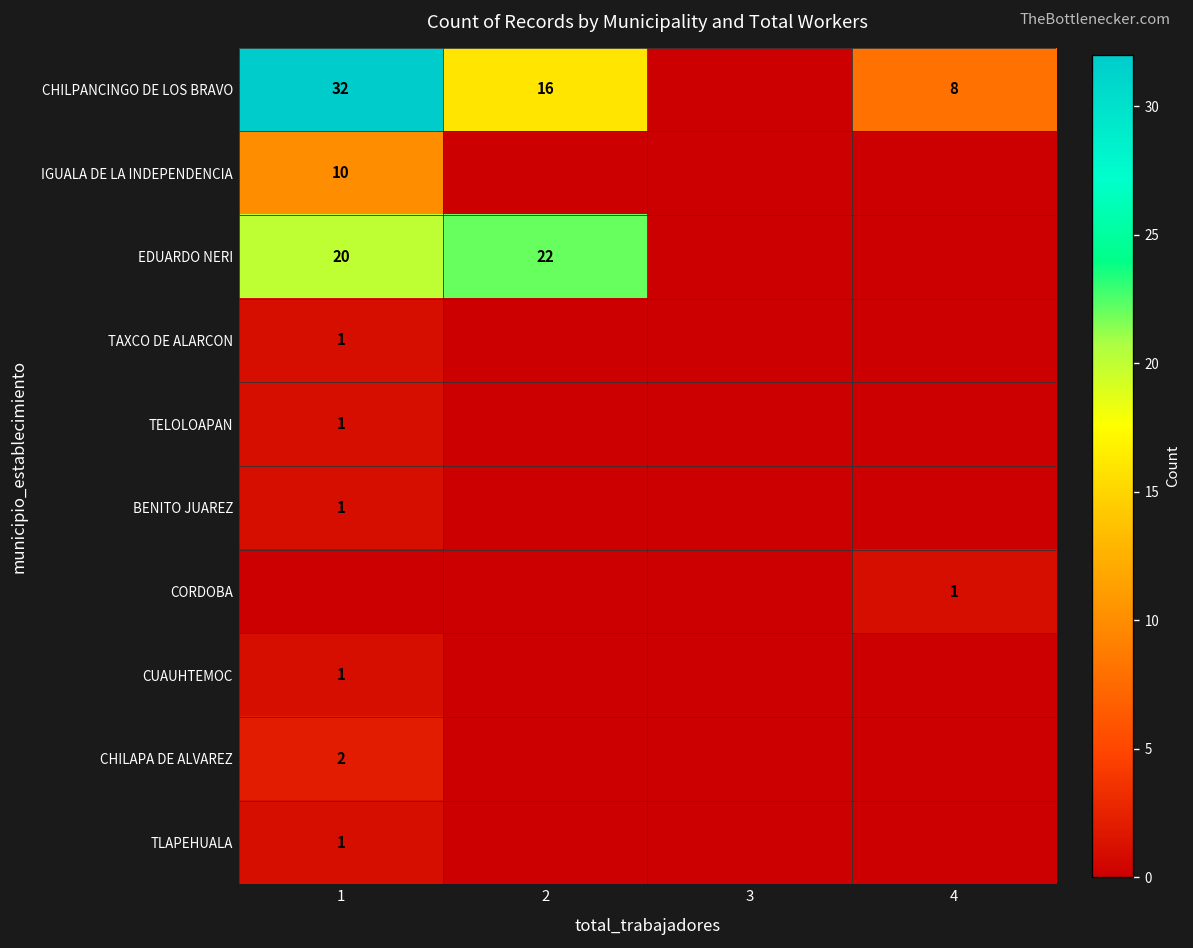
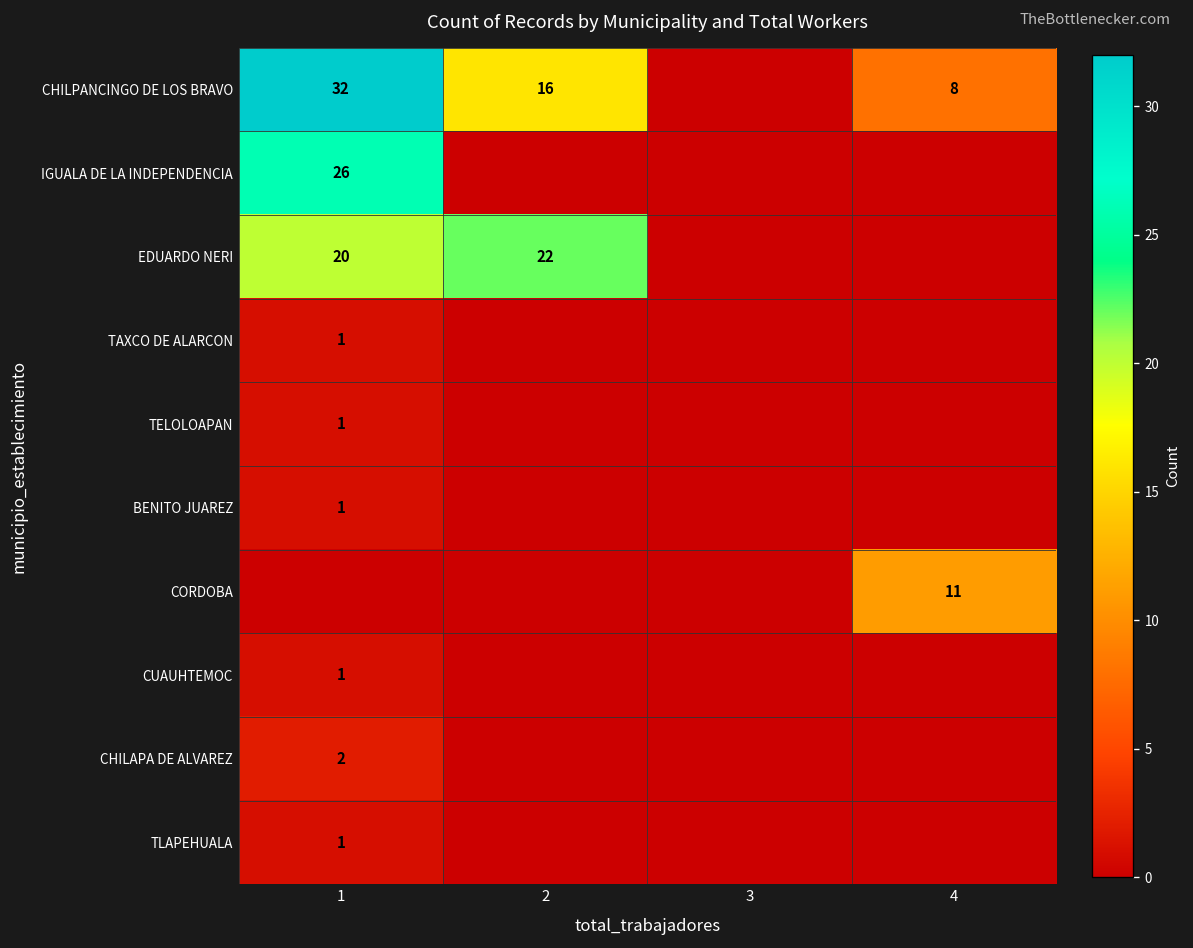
  {
    "CHILPANCINGO DE LOS BRAVO": {
      "1": 32,
      "2": 16,
      "4": 8
    },
    "IGUALA DE LA INDEPENDENCIA": {
-     "1": 10
+     "1": 26
    },
    "EDUARDO NERI": {
      "1": 20,
      "2": 22
    },
    "TAXCO DE ALARCON": {
      "1": 1
    },
    "TELOLOAPAN": {
      "1": 1
    },
    "BENITO JUAREZ": {
      "1": 1
    },
    "CORDOBA": {
-     "4": 1
+     "4": 11
    },
    "CUAUHTEMOC": {
      "1": 1
    },
    "CHILAPA DE ALVAREZ": {
      "1": 2
    },
    "TLAPEHUALA": {
      "1": 1
    }
  }
